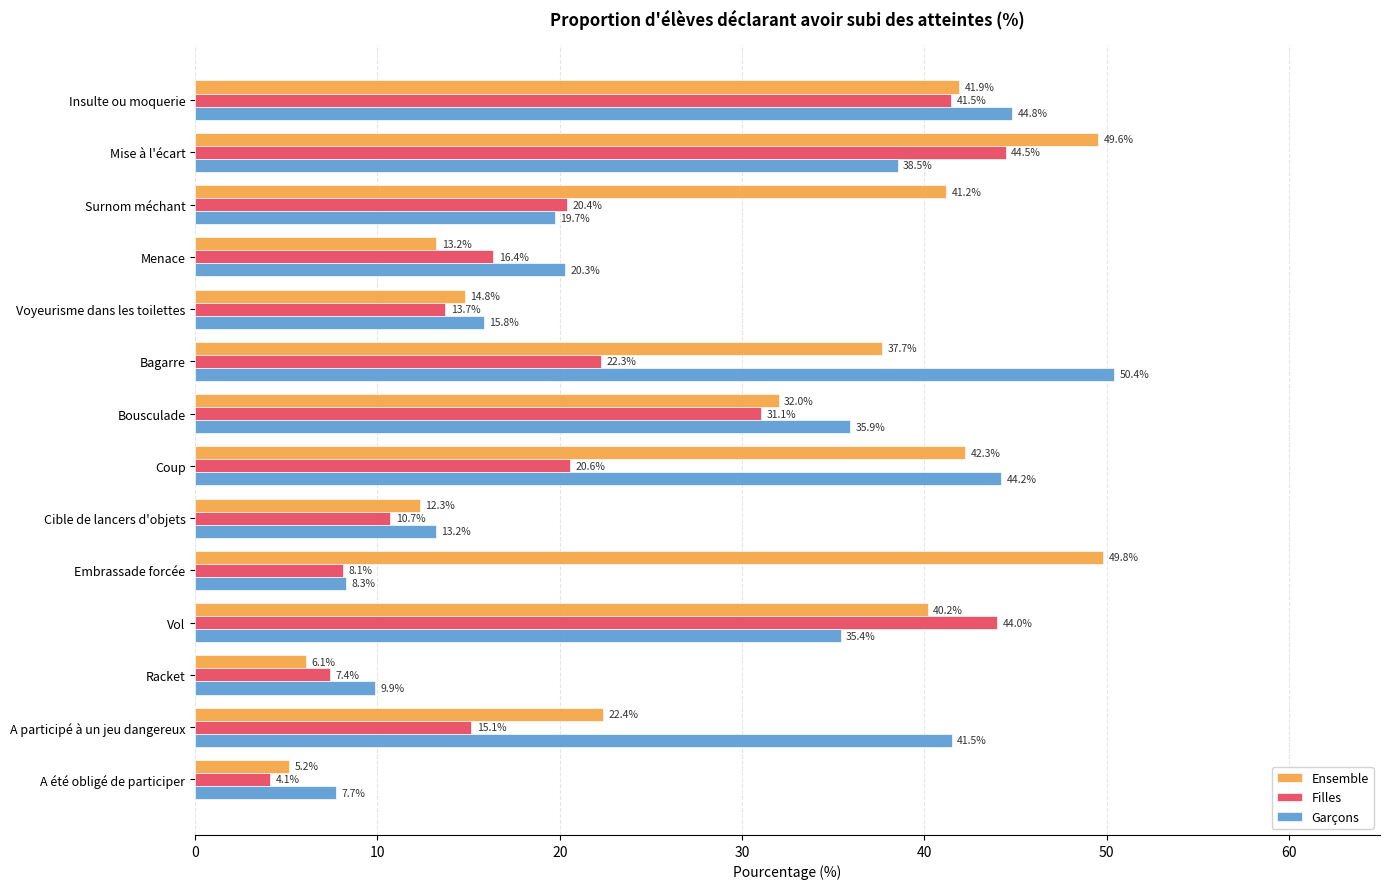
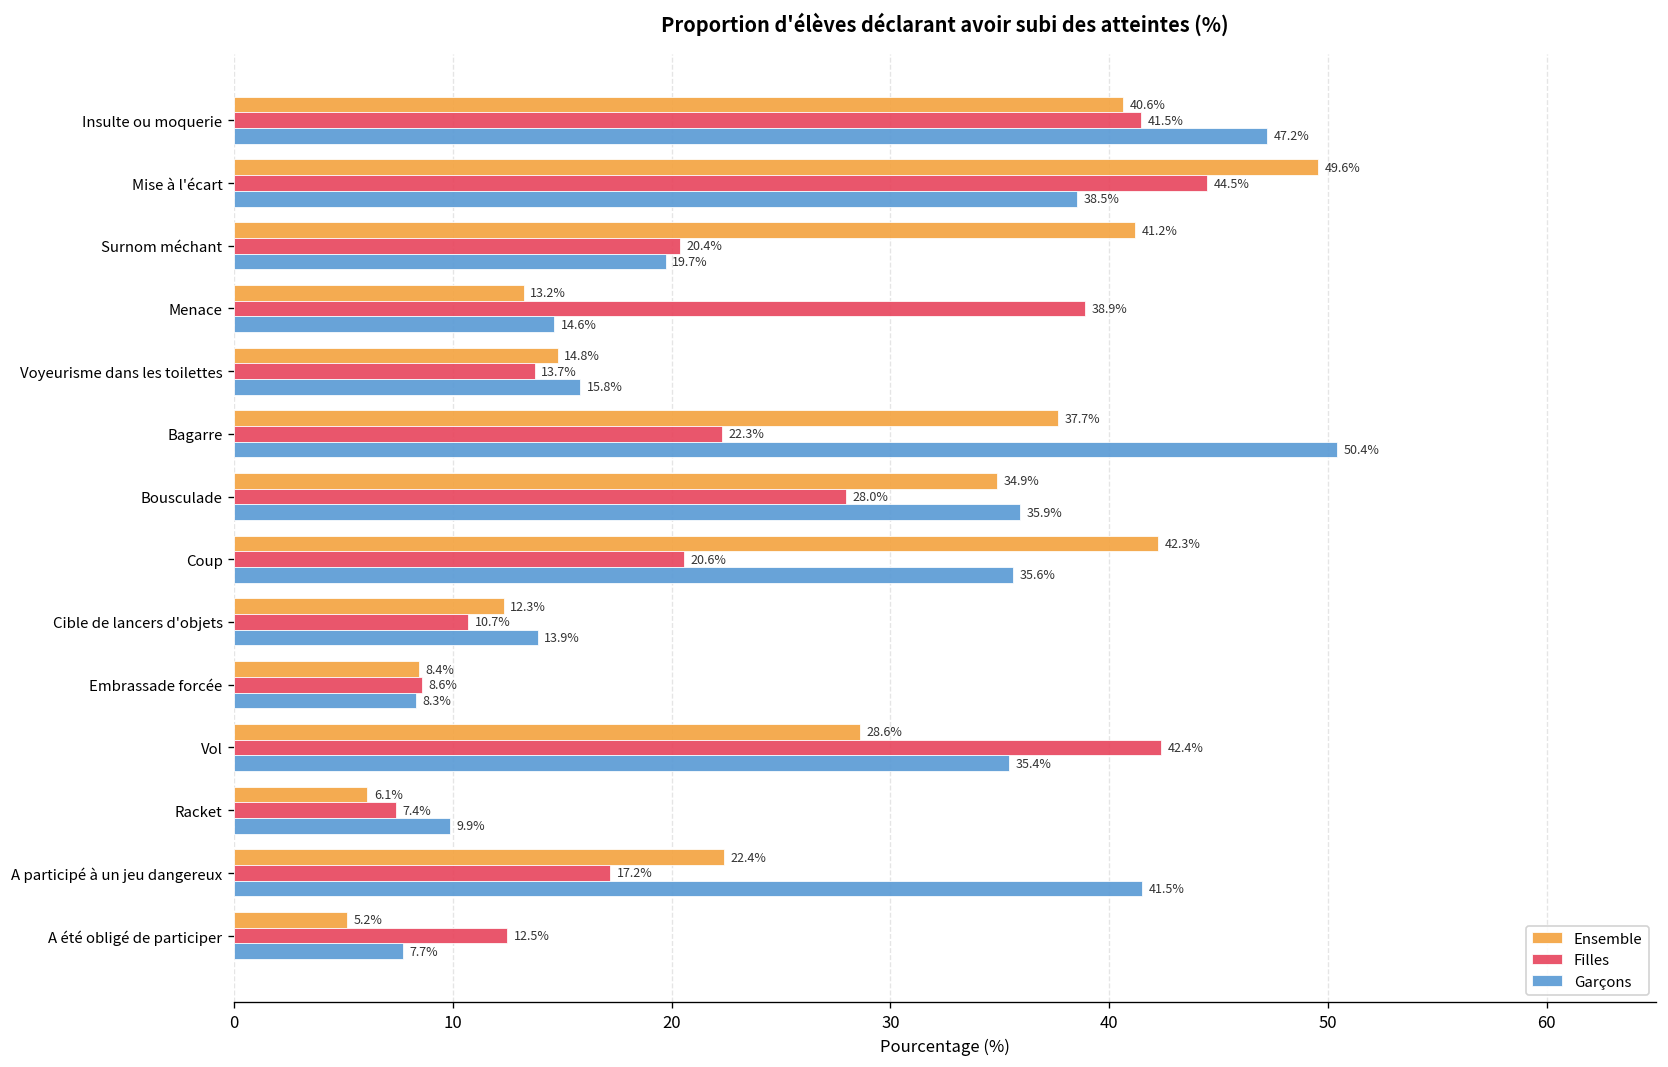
  {
    "Ensemble": {
-     "Insulte ou moquerie": "41.9%",
+     "Insulte ou moquerie": "40.6%",
      "Mise à l'écart": "49.6%",
      "Surnom méchant": "41.2%",
      "Menace": "13.2%",
      "Voyeurisme dans les toilettes": "14.8%",
      "Bagarre": "37.7%",
-     "Bousculade": "32.0%",
+     "Bousculade": "34.9%",
      "Coup": "42.3%",
      "Cible de lancers d'objets": "12.3%",
-     "Embrassade forcée": "49.8%",
-     "Vol": "40.2%",
+     "Embrassade forcée": "8.4%",
+     "Vol": "28.6%",
      "Racket": "6.1%",
      "A participé à un jeu dangereux": "22.4%",
      "A été obligé de participer": "5.2%"
    },
    "Filles": {
      "Insulte ou moquerie": "41.5%",
      "Mise à l'écart": "44.5%",
      "Surnom méchant": "20.4%",
-     "Menace": "16.4%",
+     "Menace": "38.9%",
      "Voyeurisme dans les toilettes": "13.7%",
      "Bagarre": "22.3%",
-     "Bousculade": "31.1%",
+     "Bousculade": "28.0%",
      "Coup": "20.6%",
      "Cible de lancers d'objets": "10.7%",
-     "Embrassade forcée": "8.1%",
-     "Vol": "44.0%",
+     "Embrassade forcée": "8.6%",
+     "Vol": "42.4%",
      "Racket": "7.4%",
-     "A participé à un jeu dangereux": "15.1%",
-     "A été obligé de participer": "4.1%"
+     "A participé à un jeu dangereux": "17.2%",
+     "A été obligé de participer": "12.5%"
    },
    "Garçons": {
-     "Insulte ou moquerie": "44.8%",
+     "Insulte ou moquerie": "47.2%",
      "Mise à l'écart": "38.5%",
      "Surnom méchant": "19.7%",
-     "Menace": "20.3%",
+     "Menace": "14.6%",
      "Voyeurisme dans les toilettes": "15.8%",
      "Bagarre": "50.4%",
      "Bousculade": "35.9%",
-     "Coup": "44.2%",
-     "Cible de lancers d'objets": "13.2%",
+     "Coup": "35.6%",
+     "Cible de lancers d'objets": "13.9%",
      "Embrassade forcée": "8.3%",
      "Vol": "35.4%",
      "Racket": "9.9%",
      "A participé à un jeu dangereux": "41.5%",
      "A été obligé de participer": "7.7%"
    }
  }
